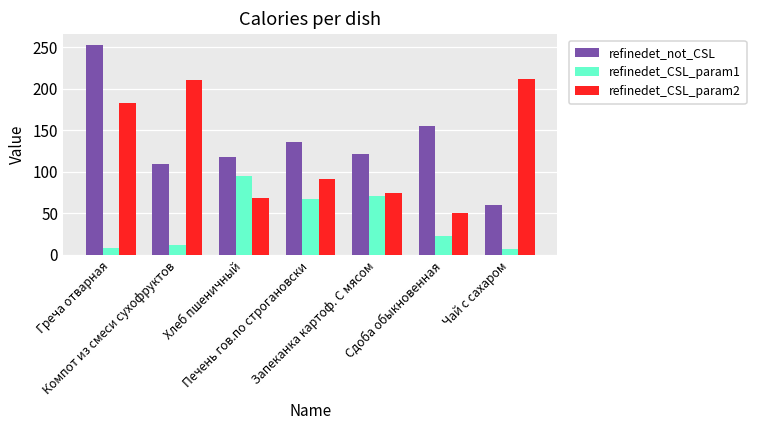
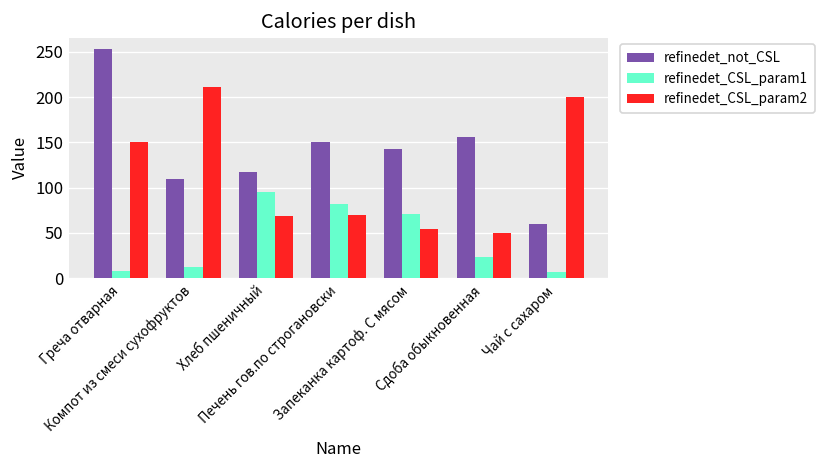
  {
    "refinedet_not_CSL": {
      "Греча отварная": 250,
      "Компот из смеси сухофруктов": 110,
      "Хлеб пшеничный": 120,
-     "Печень гов.по строгановски": 140,
-     "Запеканка картоф. С мясом": 120,
+     "Печень гов.по строгановски": 150,
+     "Запеканка картоф. С мясом": 140,
      "Сдоба обыкновенная": 160,
      "Чай с сахаром": 60
    },
    "refinedet_CSL_param1": {
      "Греча отварная": 10,
      "Компот из смеси сухофруктов": 10,
      "Хлеб пшеничный": 100,
-     "Печень гов.по строгановски": 70,
+     "Печень гов.по строгановски": 80,
      "Запеканка картоф. С мясом": 70,
      "Сдоба обыкновенная": 20,
      "Чай с сахаром": 10
    },
    "refinedet_CSL_param2": {
-     "Греча отварная": 180,
+     "Греча отварная": 150,
      "Компот из смеси сухофруктов": 210,
      "Хлеб пшеничный": 70,
-     "Печень гов.по строгановски": 90,
-     "Запеканка картоф. С мясом": 80,
+     "Печень гов.по строгановски": 70,
+     "Запеканка картоф. С мясом": 50,
      "Сдоба обыкновенная": 50,
-     "Чай с сахаром": 210
+     "Чай с сахаром": 200
    }
  }
